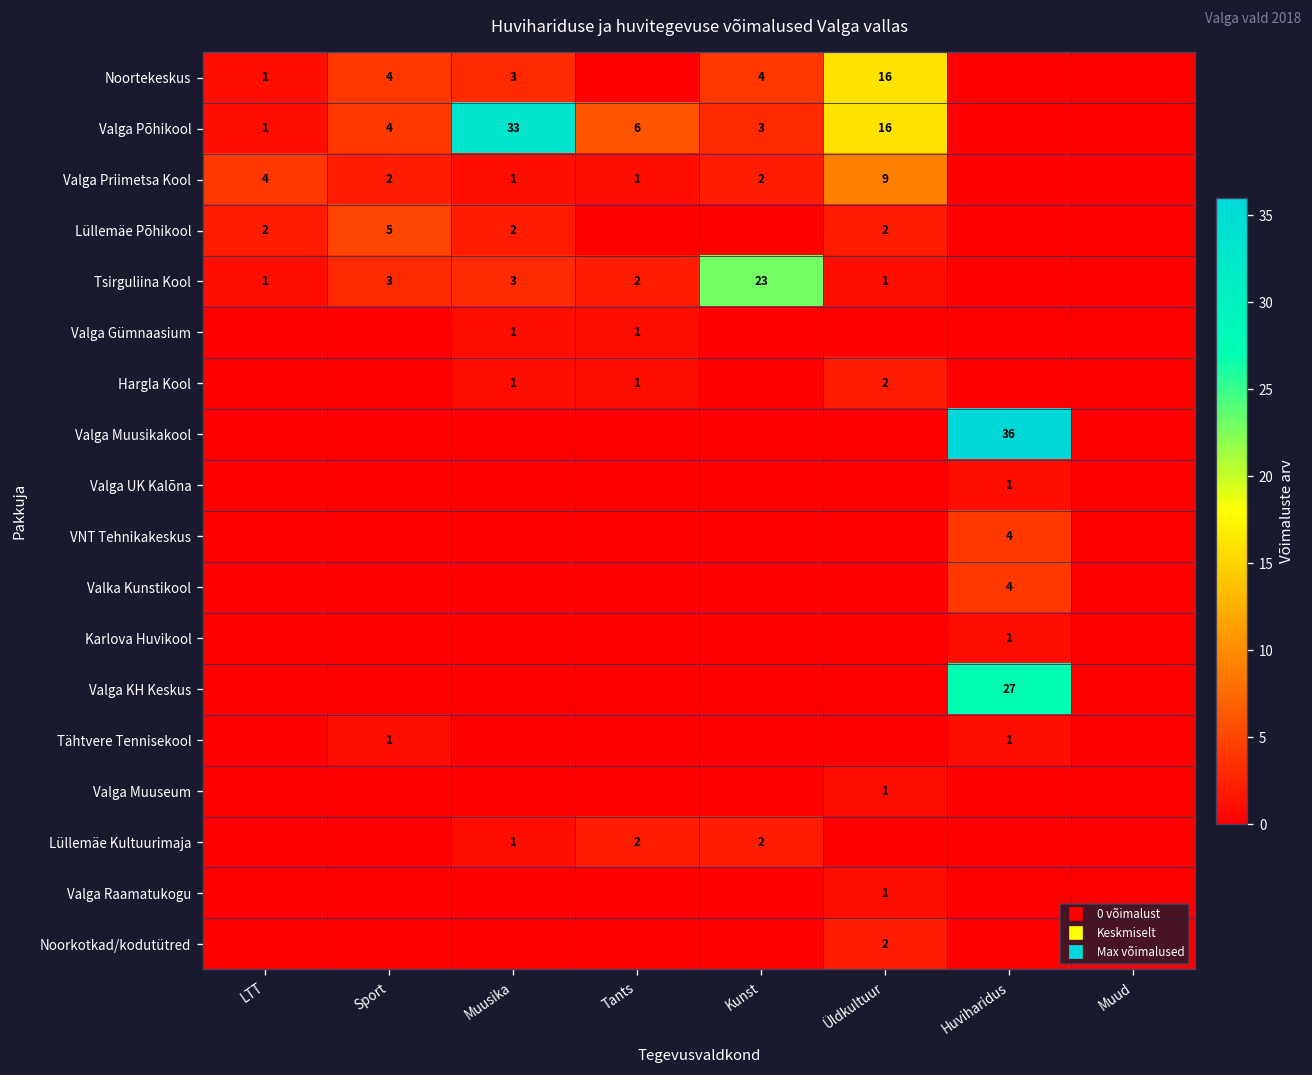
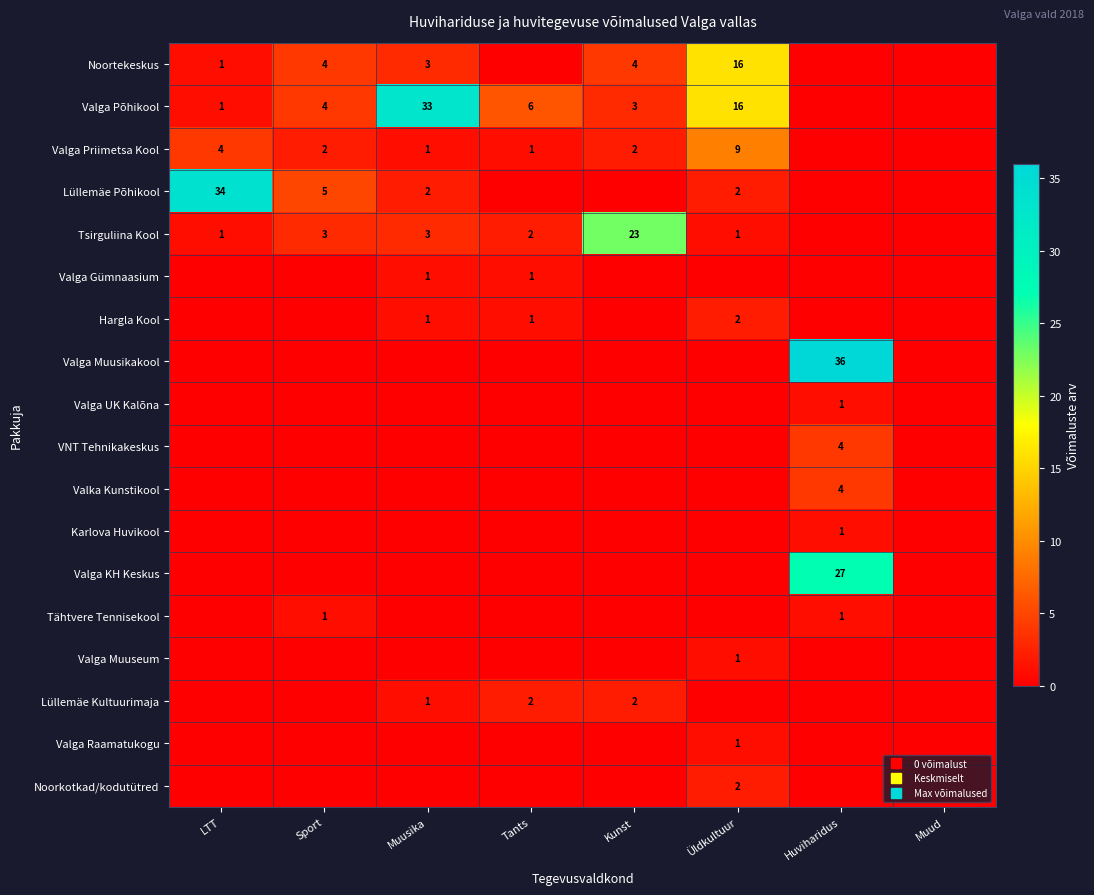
  {
    "Noortekeskus": {
      "LTT": 1,
      "Sport": 4,
      "Muusika": 3,
      "Kunst": 4,
      "Üldkultuur": 16
    },
    "Valga Põhikool": {
      "LTT": 1,
      "Sport": 4,
      "Muusika": 33,
      "Tants": 6,
      "Kunst": 3,
      "Üldkultuur": 16
    },
    "Valga Priimetsa Kool": {
      "LTT": 4,
      "Sport": 2,
      "Muusika": 1,
      "Tants": 1,
      "Kunst": 2,
      "Üldkultuur": 9
    },
    "Lüllemäe Põhikool": {
-     "LTT": 2,
+     "LTT": 34,
      "Sport": 5,
      "Muusika": 2,
      "Üldkultuur": 2
    },
    "Tsirguliina Kool": {
      "LTT": 1,
      "Sport": 3,
      "Muusika": 3,
      "Tants": 2,
      "Kunst": 23,
      "Üldkultuur": 1
    },
    "Valga Gümnaasium": {
      "Muusika": 1,
      "Tants": 1
    },
    "Hargla Kool": {
      "Muusika": 1,
      "Tants": 1,
      "Üldkultuur": 2
    },
    "Valga Muusikakool": {
      "Huviharidus": 36
    },
    "Valga UK Kalõna": {
      "Huviharidus": 1
    },
    "VNT Tehnikakeskus": {
      "Huviharidus": 4
    },
    "Valka Kunstikool": {
      "Huviharidus": 4
    },
    "Karlova Huvikool": {
      "Huviharidus": 1
    },
    "Valga KH Keskus": {
      "Huviharidus": 27
    },
    "Tähtvere Tennisekool": {
      "Sport": 1,
      "Huviharidus": 1
    },
    "Valga Muuseum": {
      "Üldkultuur": 1
    },
    "Lüllemäe Kultuurimaja": {
      "Muusika": 1,
      "Tants": 2,
      "Kunst": 2
    },
    "Valga Raamatukogu": {
      "Üldkultuur": 1
    },
    "Noorkotkad/kodutütred": {
      "Üldkultuur": 2
    }
  }
